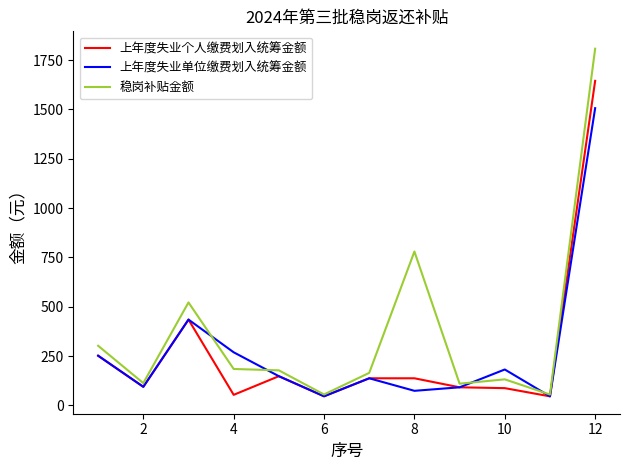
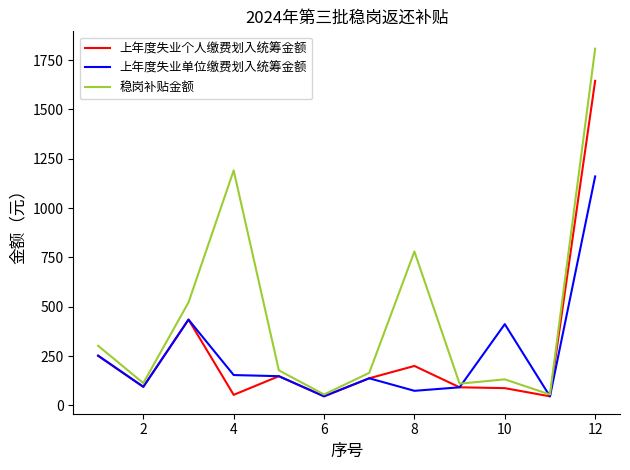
  {
    "上年度失业个人缴费划入统筹金额": {
      "4": 50,
-     "8": 140,
+     "8": 200,
      "10": 90,
      "12": 1640
    },
    "上年度失业单位缴费划入统筹金额": {
-     "4": 270,
+     "4": 150,
      "8": 70,
-     "10": 180,
-     "12": 1510
+     "10": 410,
+     "12": 1160
    },
    "稳岗补贴金额": {
      "2": 110,
-     "4": 180,
+     "4": 1190,
      "8": 780,
      "10": 130,
      "12": 1810
    }
  }
